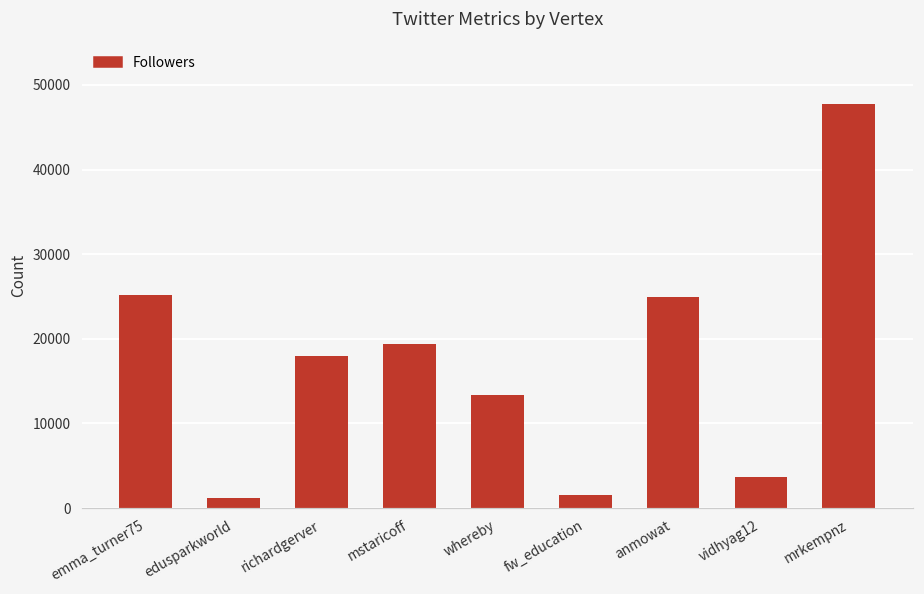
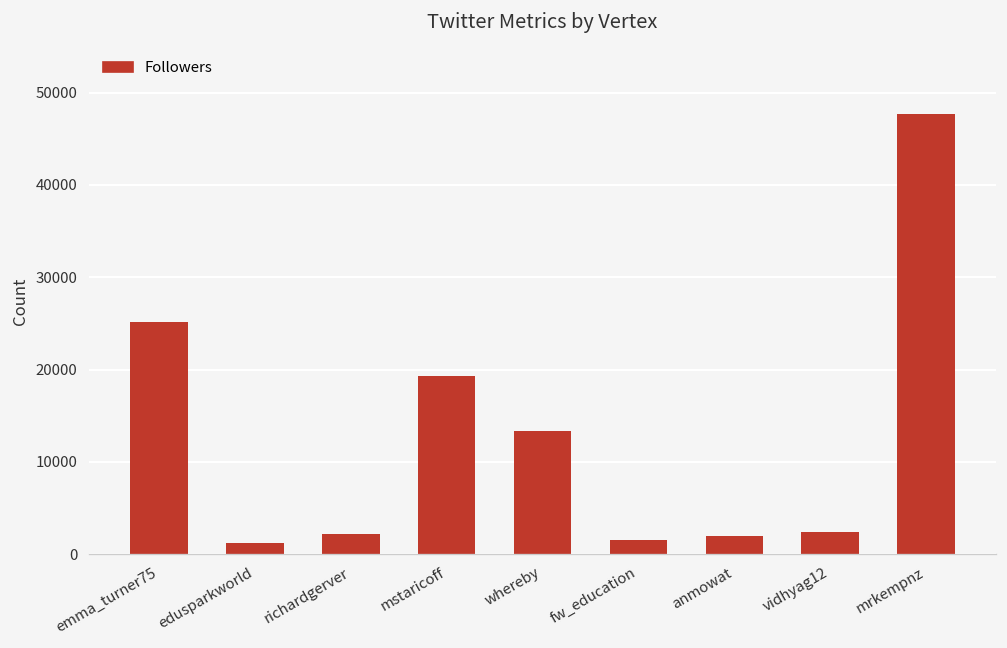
  {
    "emma_turner75": 25000,
    "edusparkworld": 1000,
-   "richardgerver": 18000,
+   "richardgerver": 2000,
    "mstaricoff": 19000,
    "whereby": 13000,
    "fw_education": 2000,
-   "anmowat": 25000,
-   "vidhyag12": 4000,
+   "anmowat": 2000,
+   "vidhyag12": 2000,
    "mrkempnz": 48000
  }
